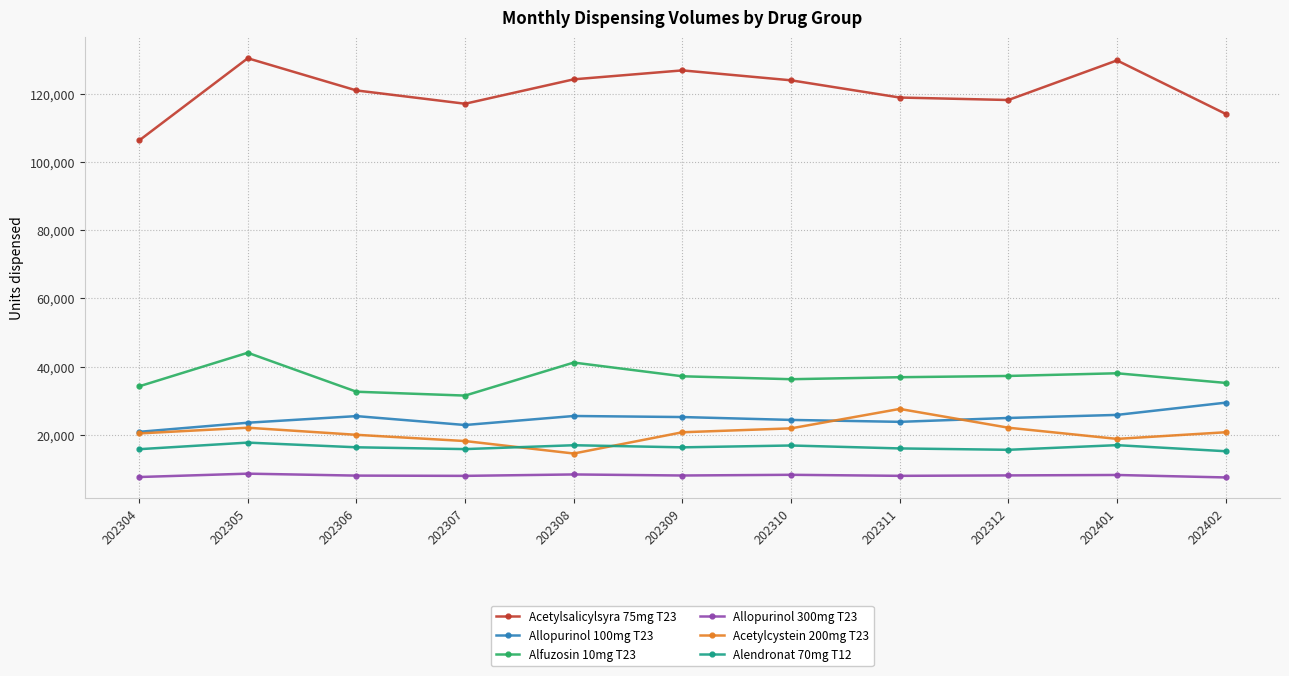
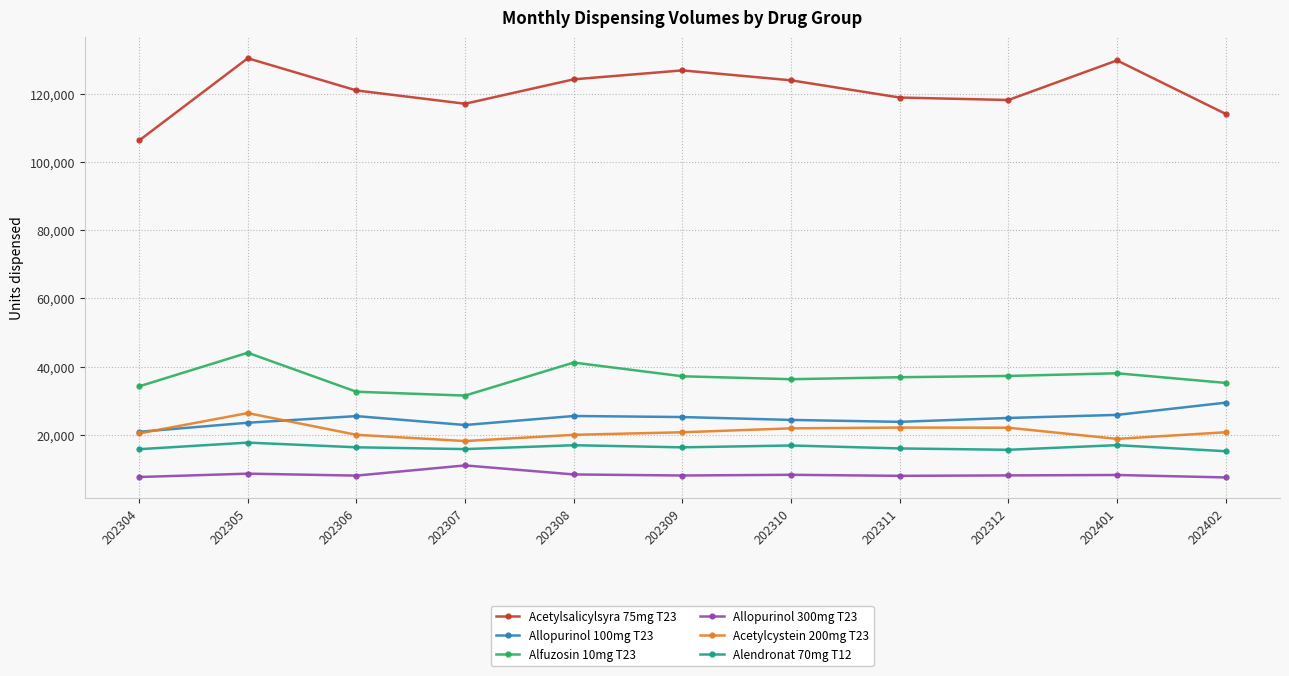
  {
    "Acetylsalicylsyra 75mg T23": {
      "202304": "106,000",
      "202305": "130,000",
      "202306": "121,000",
      "202307": "117,000",
      "202308": "124,000",
      "202309": "127,000",
      "202310": "124,000",
      "202311": "119,000",
      "202312": "118,000",
      "202401": "130,000",
      "202402": "114,000"
    },
    "Allopurinol 100mg T23": {
      "202305": "24,000",
      "202306": "26,000",
      "202307": "23,000",
      "202308": "26,000",
      "202309": "25,000",
      "202310": "24,000",
      "202311": "24,000",
      "202312": "25,000",
      "202401": "26,000",
      "202402": "29,000"
    },
    "Allopurinol 300mg T23": {
      "202304": "8,000",
      "202305": "9,000",
      "202306": "8,000",
-     "202307": "8,000",
+     "202307": "11,000",
      "202308": "8,000",
      "202309": "8,000",
      "202310": "8,000",
      "202311": "8,000",
      "202312": "8,000",
      "202401": "8,000",
      "202402": "8,000"
    },
    "Acetylcystein 200mg T23": {
-     "202305": "22,000",
+     "202305": "26,000",
      "202306": "20,000",
      "202307": "18,000",
-     "202308": "15,000",
+     "202308": "20,000",
      "202309": "21,000",
      "202310": "22,000",
-     "202311": "28,000",
+     "202311": "22,000",
      "202312": "22,000",
      "202401": "19,000",
      "202402": "21,000"
    }
  }
